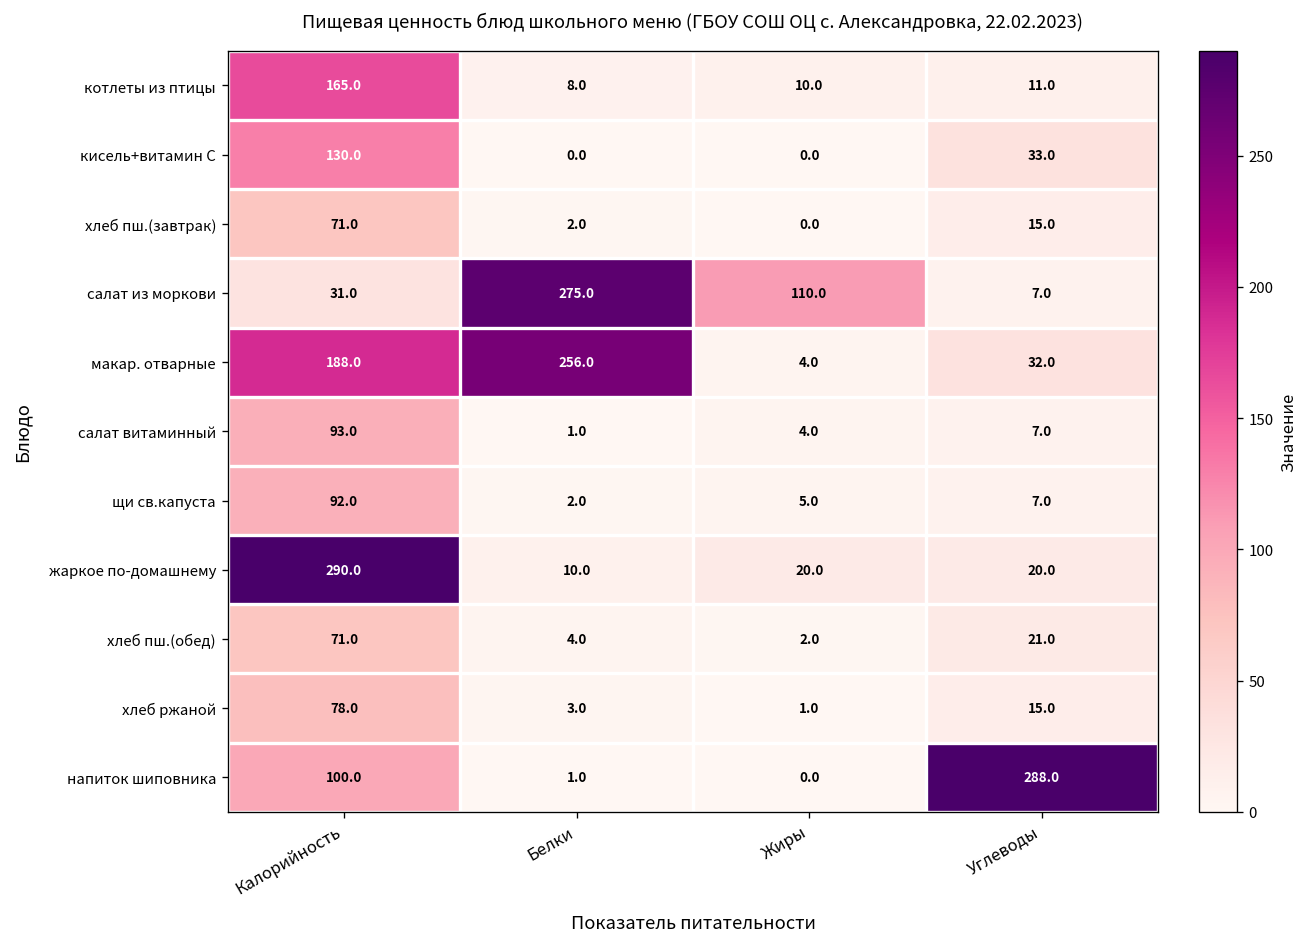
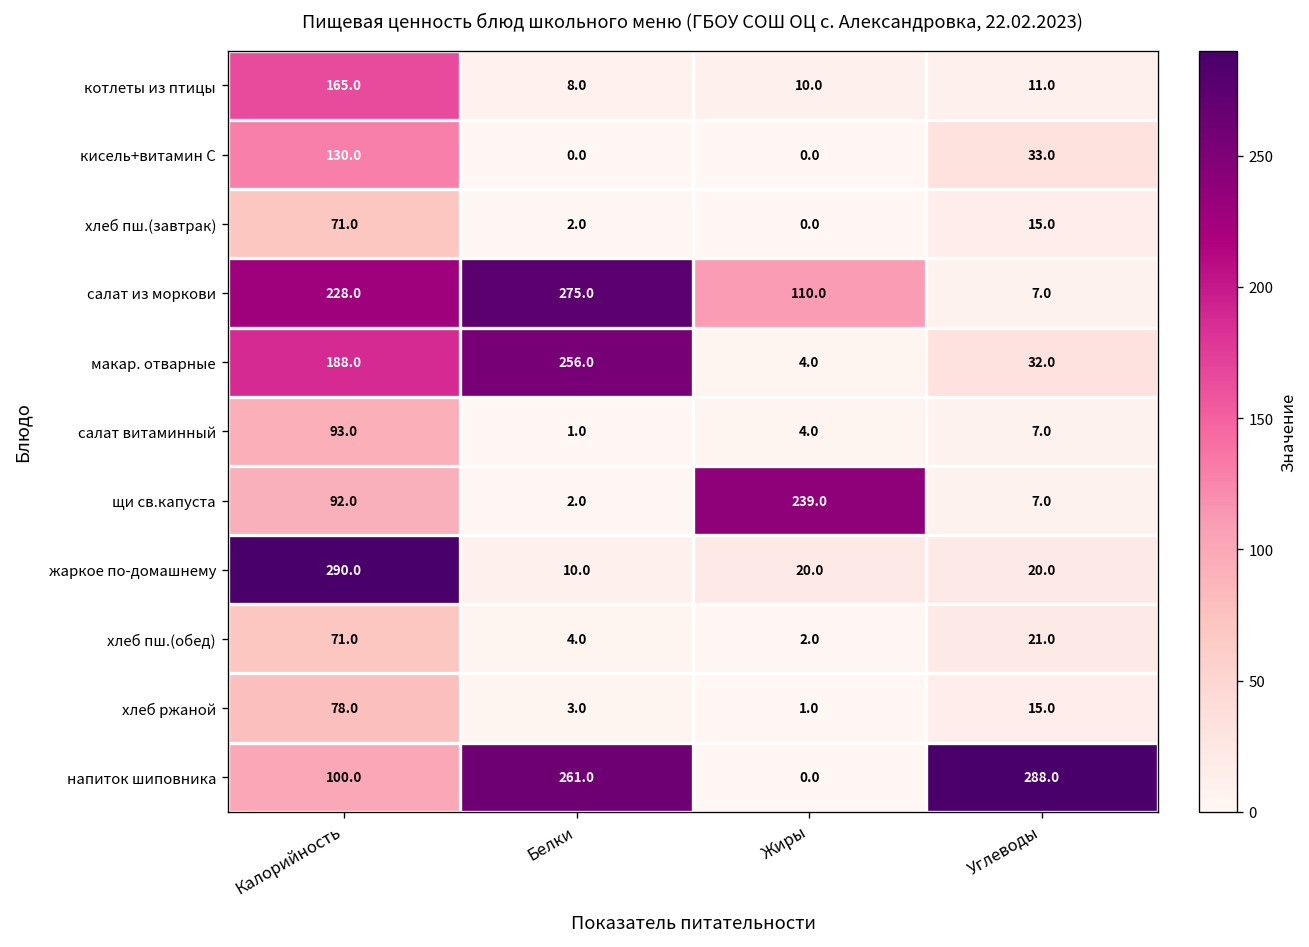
  {
    "котлеты из птицы": {
      "Калорийность": 165.0,
      "Белки": 8.0,
      "Жиры": 10.0,
      "Углеводы": 11.0
    },
    "кисель+витамин С": {
      "Калорийность": 130.0,
      "Белки": 0.0,
      "Жиры": 0.0,
      "Углеводы": 33.0
    },
    "хлеб пш.(завтрак)": {
      "Калорийность": 71.0,
      "Белки": 2.0,
      "Жиры": 0.0,
      "Углеводы": 15.0
    },
    "салат из моркови": {
-     "Калорийность": 31.0,
+     "Калорийность": 228.0,
      "Белки": 275.0,
      "Жиры": 110.0,
      "Углеводы": 7.0
    },
    "макар. отварные": {
      "Калорийность": 188.0,
      "Белки": 256.0,
      "Жиры": 4.0,
      "Углеводы": 32.0
    },
    "салат витаминный": {
      "Калорийность": 93.0,
      "Белки": 1.0,
      "Жиры": 4.0,
      "Углеводы": 7.0
    },
    "щи св.капуста": {
      "Калорийность": 92.0,
      "Белки": 2.0,
-     "Жиры": 5.0,
+     "Жиры": 239.0,
      "Углеводы": 7.0
    },
    "жаркое по-домашнему": {
      "Калорийность": 290.0,
      "Белки": 10.0,
      "Жиры": 20.0,
      "Углеводы": 20.0
    },
    "хлеб пш.(обед)": {
      "Калорийность": 71.0,
      "Белки": 4.0,
      "Жиры": 2.0,
      "Углеводы": 21.0
    },
    "хлеб ржаной": {
      "Калорийность": 78.0,
      "Белки": 3.0,
      "Жиры": 1.0,
      "Углеводы": 15.0
    },
    "напиток шиповника": {
      "Калорийность": 100.0,
-     "Белки": 1.0,
+     "Белки": 261.0,
      "Жиры": 0.0,
      "Углеводы": 288.0
    }
  }
